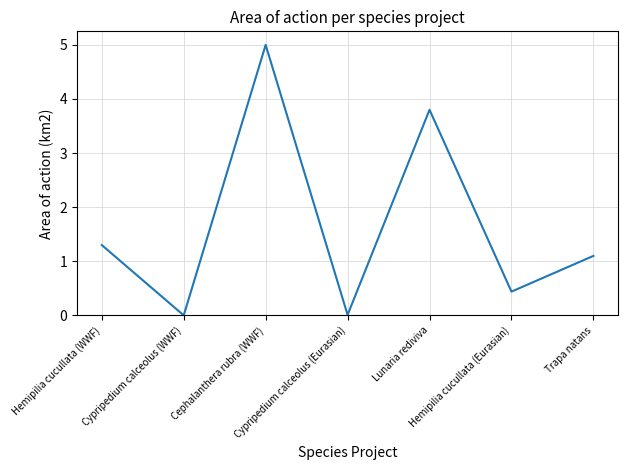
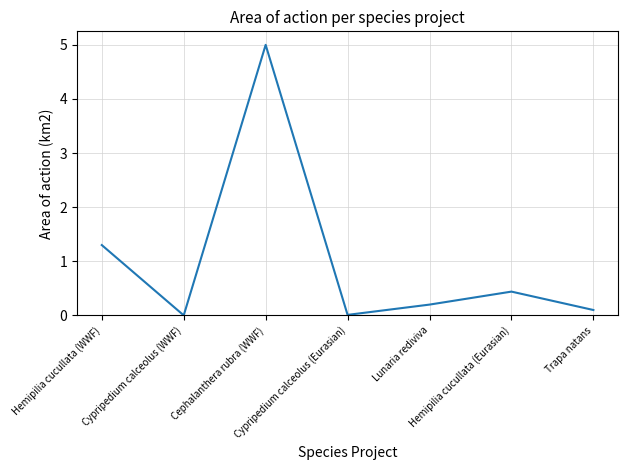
  {
    "Hemipilia cucullata (WWF)": 1.3,
    "Cypripedium calceolus (WWF)": 0.0,
    "Cephalanthera rubra (WWF)": 5.0,
    "Cypripedium calceolus (Eurasian)": 0.0,
-   "Lunaria rediviva": 3.8,
+   "Lunaria rediviva": 0.2,
    "Hemipilia cucullata (Eurasian)": 0.4,
-   "Trapa natans": 1.1
+   "Trapa natans": 0.1
  }
